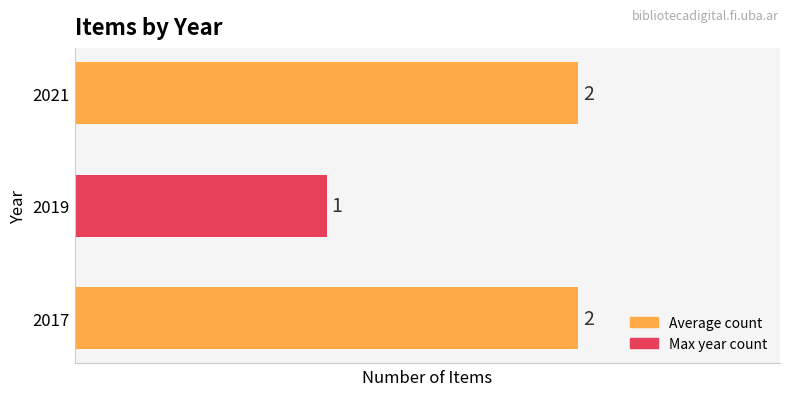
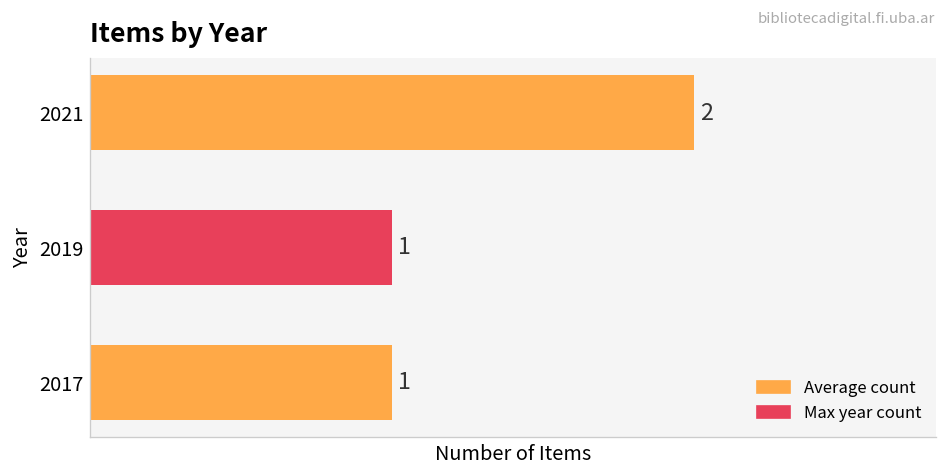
  {
    "2021": 2,
    "2019": 1,
-   "2017": 2
+   "2017": 1
  }
